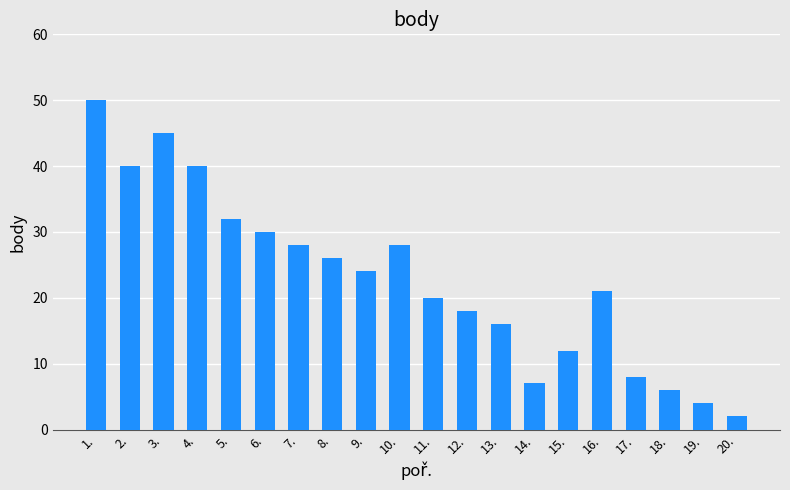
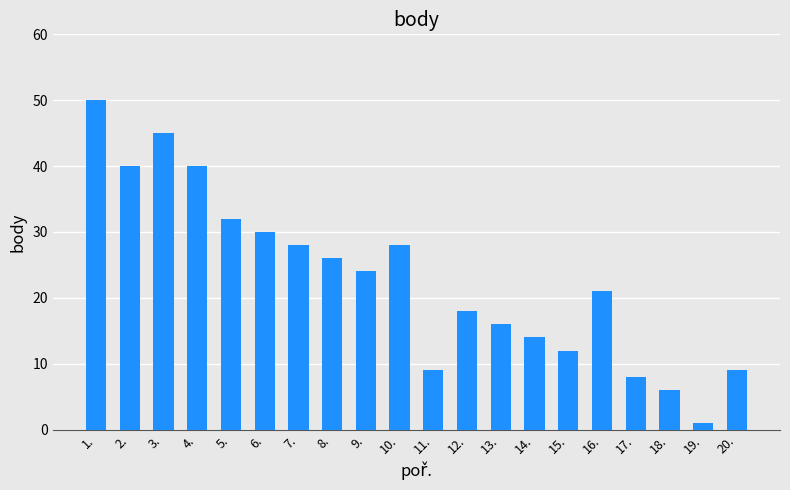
  {
    "1.": 50,
    "2.": 40,
    "3.": 45,
    "4.": 40,
    "5.": 32,
    "6.": 30,
    "7.": 28,
    "8.": 26,
    "9.": 24,
    "10.": 28,
-   "11.": 20,
+   "11.": 9,
    "12.": 18,
    "13.": 16,
-   "14.": 7,
+   "14.": 14,
    "15.": 12,
    "16.": 21,
    "17.": 8,
    "18.": 6,
-   "19.": 4,
-   "20.": 2
+   "19.": 1,
+   "20.": 9
  }
